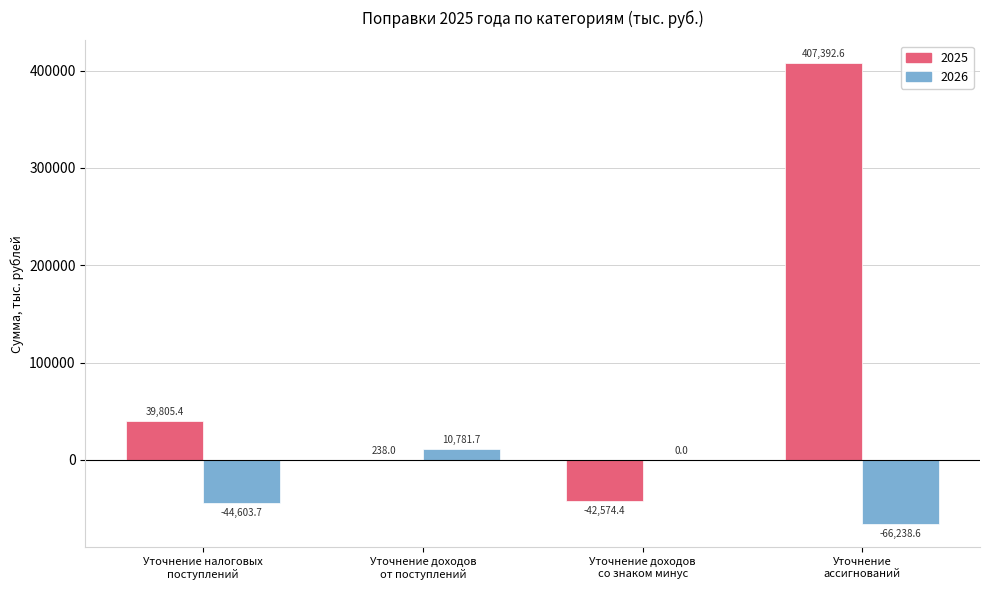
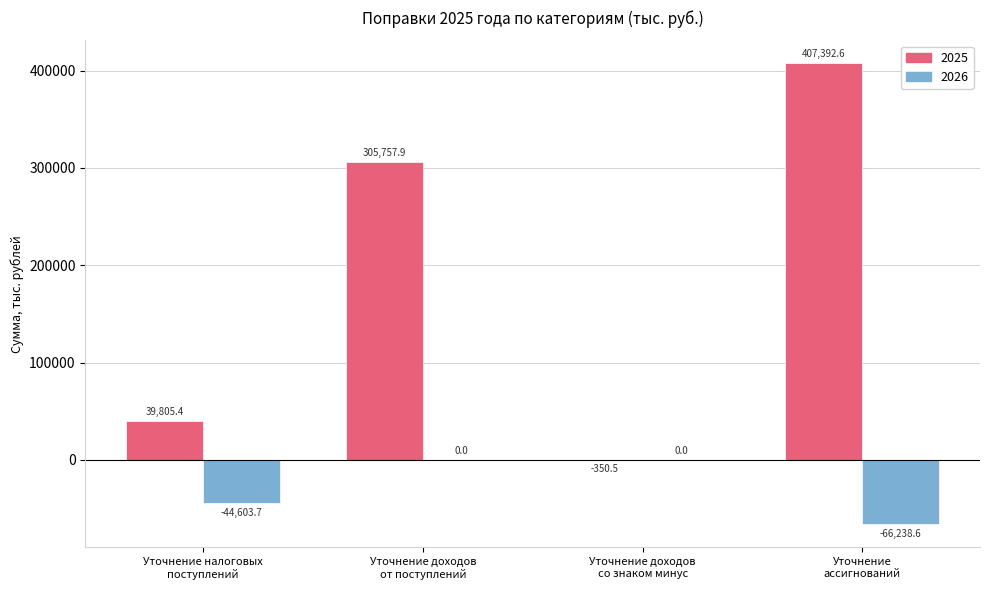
  {
    "2025": {
      "Уточнение налоговых поступлений": "39,805.4",
-     "Уточнение доходов от поступлений": "238.0",
-     "Уточнение доходов со знаком минус": "-42,574.4",
+     "Уточнение доходов от поступлений": "305,757.9",
+     "Уточнение доходов со знаком минус": "-350.5",
      "Уточнение ассигнований": "407,392.6"
    },
    "2026": {
      "Уточнение налоговых поступлений": "-44,603.7",
-     "Уточнение доходов от поступлений": "10,781.7",
+     "Уточнение доходов от поступлений": "0.0",
      "Уточнение доходов со знаком минус": "0.0",
      "Уточнение ассигнований": "-66,238.6"
    }
  }
